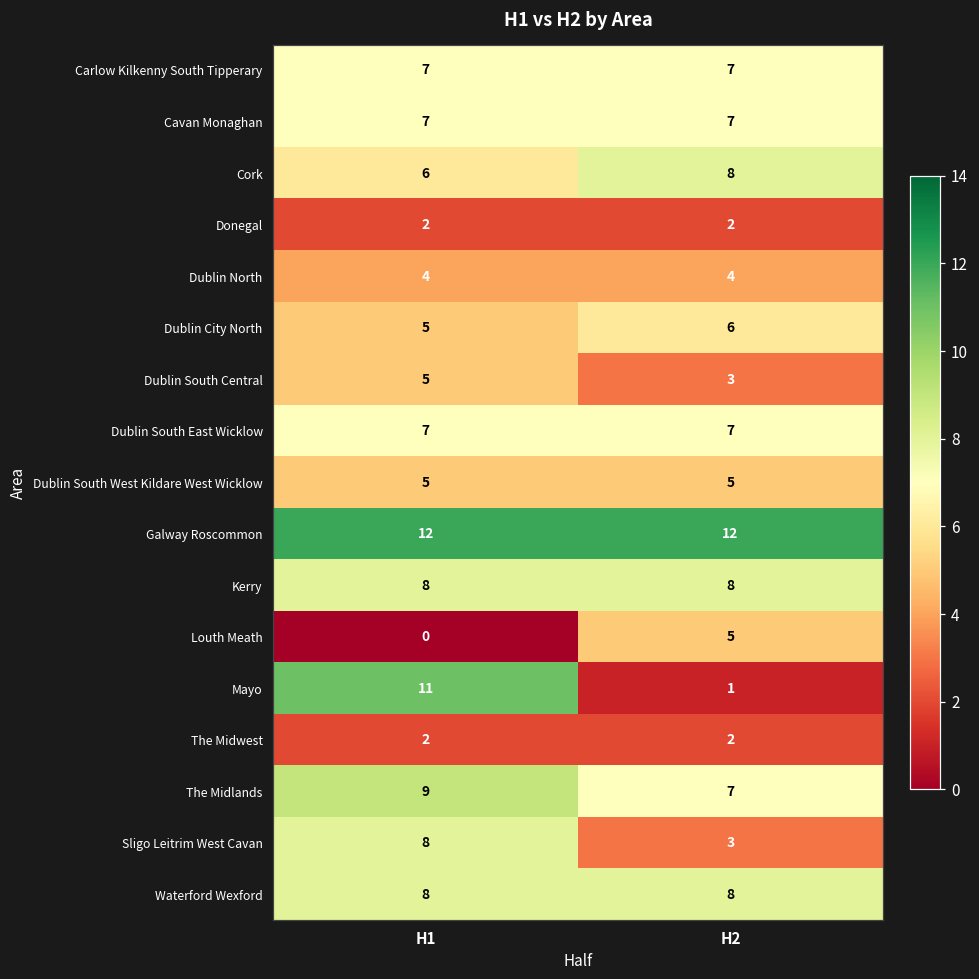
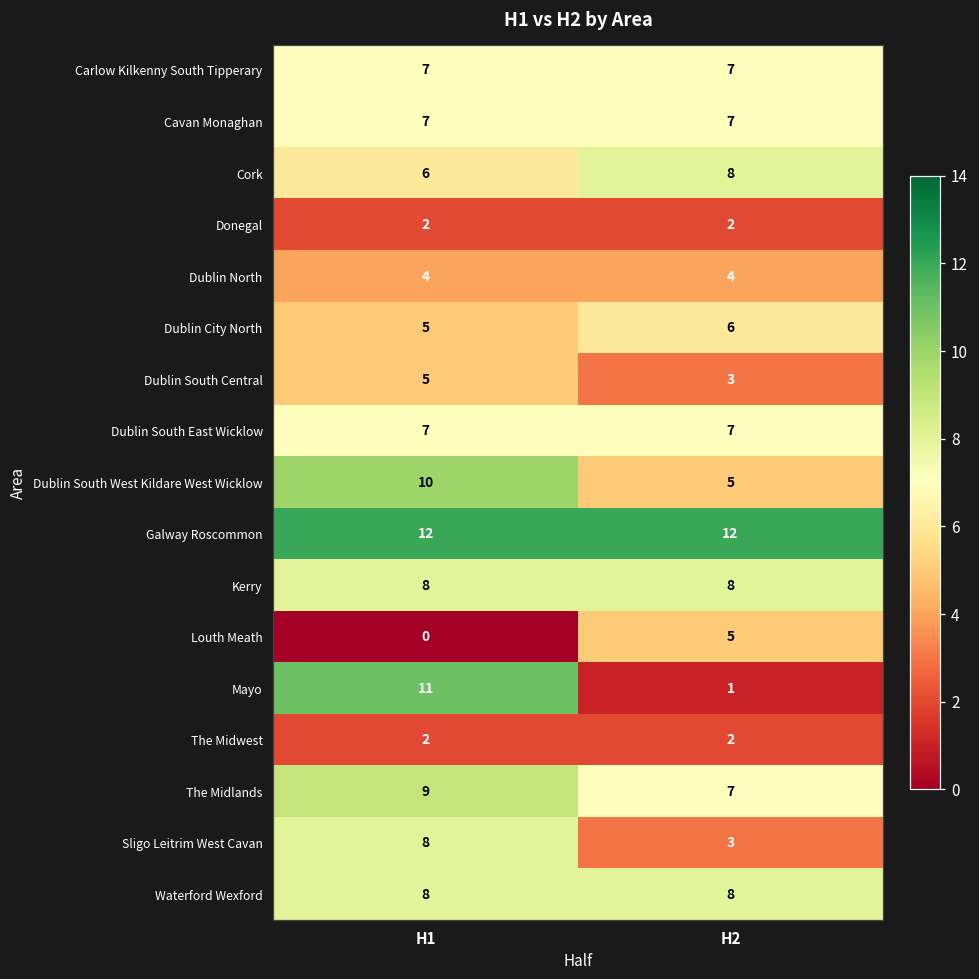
  {
    "Carlow Kilkenny South Tipperary": {
      "H1": 7,
      "H2": 7
    },
    "Cavan Monaghan": {
      "H1": 7,
      "H2": 7
    },
    "Cork": {
      "H1": 6,
      "H2": 8
    },
    "Donegal": {
      "H1": 2,
      "H2": 2
    },
    "Dublin North": {
      "H1": 4,
      "H2": 4
    },
    "Dublin City North": {
      "H1": 5,
      "H2": 6
    },
    "Dublin South Central": {
      "H1": 5,
      "H2": 3
    },
    "Dublin South East Wicklow": {
      "H1": 7,
      "H2": 7
    },
    "Dublin South West Kildare West Wicklow": {
-     "H1": 5,
+     "H1": 10,
      "H2": 5
    },
    "Galway Roscommon": {
      "H1": 12,
      "H2": 12
    },
    "Kerry": {
      "H1": 8,
      "H2": 8
    },
    "Louth Meath": {
      "H1": 0,
      "H2": 5
    },
    "Mayo": {
      "H1": 11,
      "H2": 1
    },
    "The Midwest": {
      "H1": 2,
      "H2": 2
    },
    "The Midlands": {
      "H1": 9,
      "H2": 7
    },
    "Sligo Leitrim West Cavan": {
      "H1": 8,
      "H2": 3
    },
    "Waterford Wexford": {
      "H1": 8,
      "H2": 8
    }
  }
